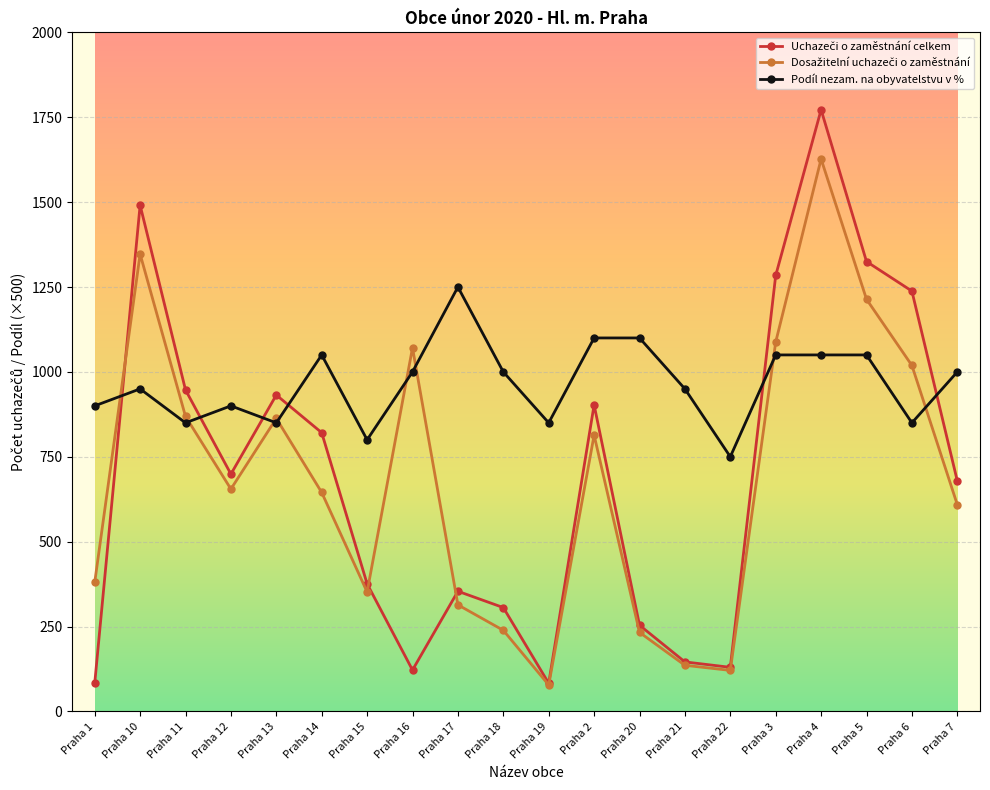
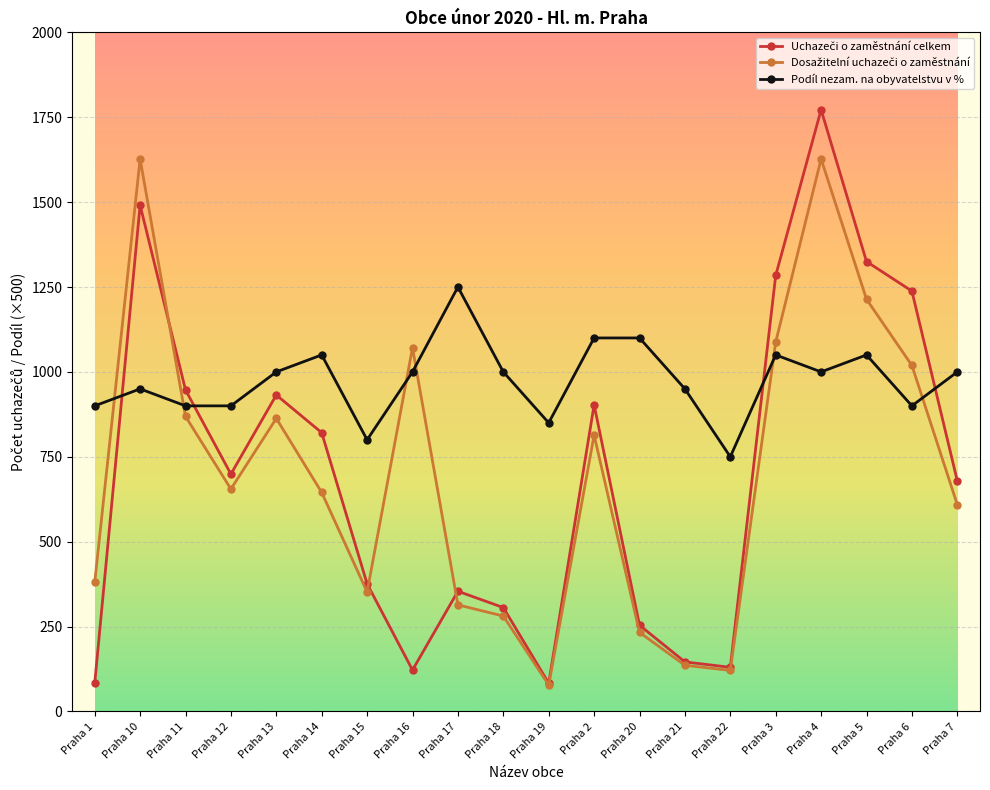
  {
    "Uchazeči o zaměstnání celkem": {
      "Praha 1": 80,
      "Praha 10": 1490,
      "Praha 11": 950,
      "Praha 12": 700,
      "Praha 13": 930,
      "Praha 14": 820,
      "Praha 15": 380,
      "Praha 16": 120,
      "Praha 17": 350,
      "Praha 18": 310,
      "Praha 2": 900,
      "Praha 20": 250,
      "Praha 21": 150,
      "Praha 22": 130,
      "Praha 3": 1280,
      "Praha 4": 1770,
      "Praha 5": 1330,
      "Praha 6": 1240,
      "Praha 7": 680
    },
    "Dosažitelní uchazeči o zaměstnání": {
      "Praha 1": 380,
-     "Praha 10": 1350,
+     "Praha 10": 1630,
      "Praha 11": 870,
      "Praha 12": 660,
      "Praha 13": 860,
      "Praha 14": 650,
      "Praha 15": 350,
      "Praha 16": 1070,
      "Praha 17": 310,
-     "Praha 18": 240,
+     "Praha 18": 280,
      "Praha 2": 810,
      "Praha 20": 230,
      "Praha 21": 140,
      "Praha 22": 120,
      "Praha 3": 1090,
      "Praha 4": 1630,
      "Praha 5": 1210,
      "Praha 6": 1020,
      "Praha 7": 610
    },
    "Podíl nezam. na obyvatelstvu v %": {
      "Praha 1": 900,
      "Praha 10": 950,
-     "Praha 11": 850,
+     "Praha 11": 900,
      "Praha 12": 900,
-     "Praha 13": 850,
+     "Praha 13": 1000,
      "Praha 14": 1050,
      "Praha 15": 800,
      "Praha 16": 1000,
      "Praha 17": 1250,
      "Praha 18": 1000,
      "Praha 19": 850,
      "Praha 2": 1100,
      "Praha 20": 1100,
      "Praha 21": 950,
      "Praha 22": 750,
      "Praha 3": 1050,
-     "Praha 4": 1050,
+     "Praha 4": 1000,
      "Praha 5": 1050,
-     "Praha 6": 850,
+     "Praha 6": 900,
      "Praha 7": 1000
    }
  }
